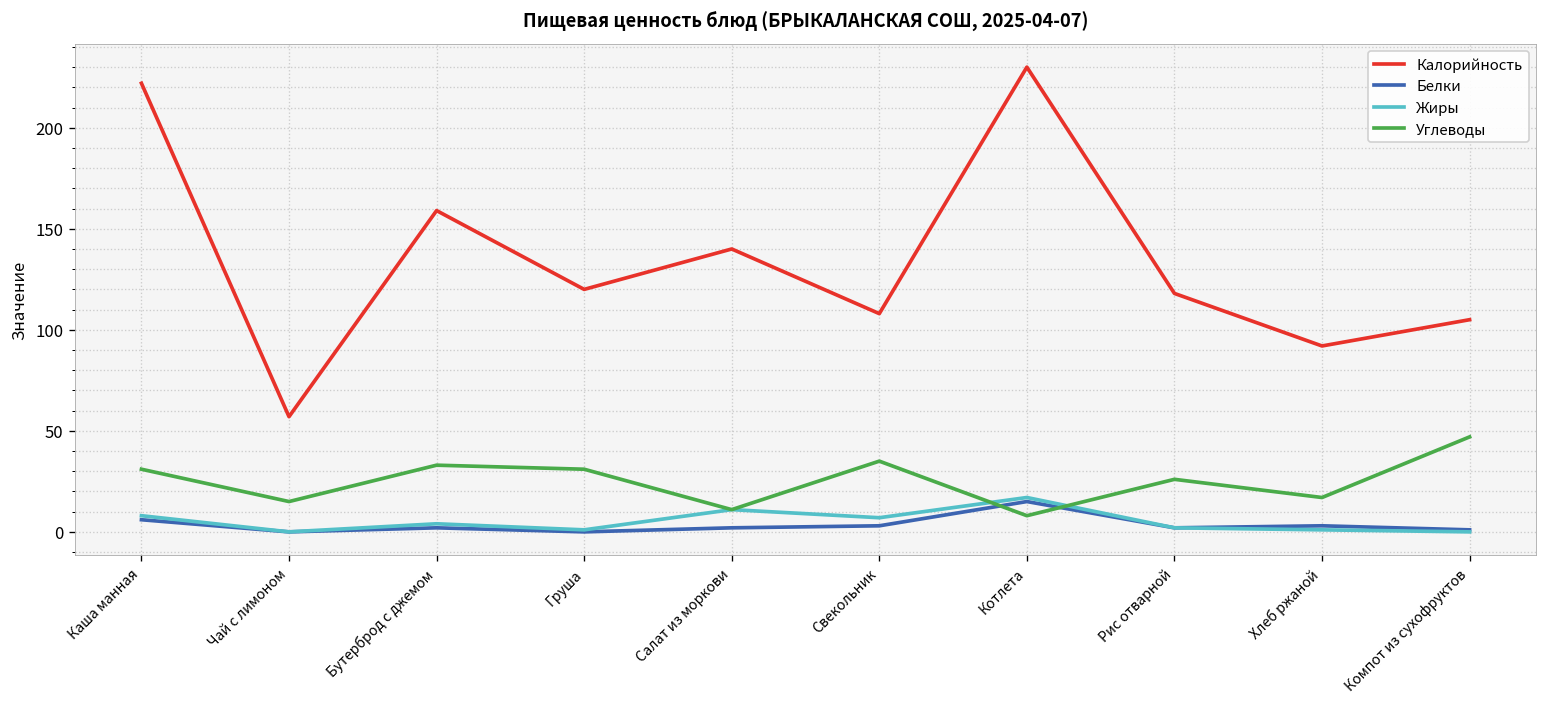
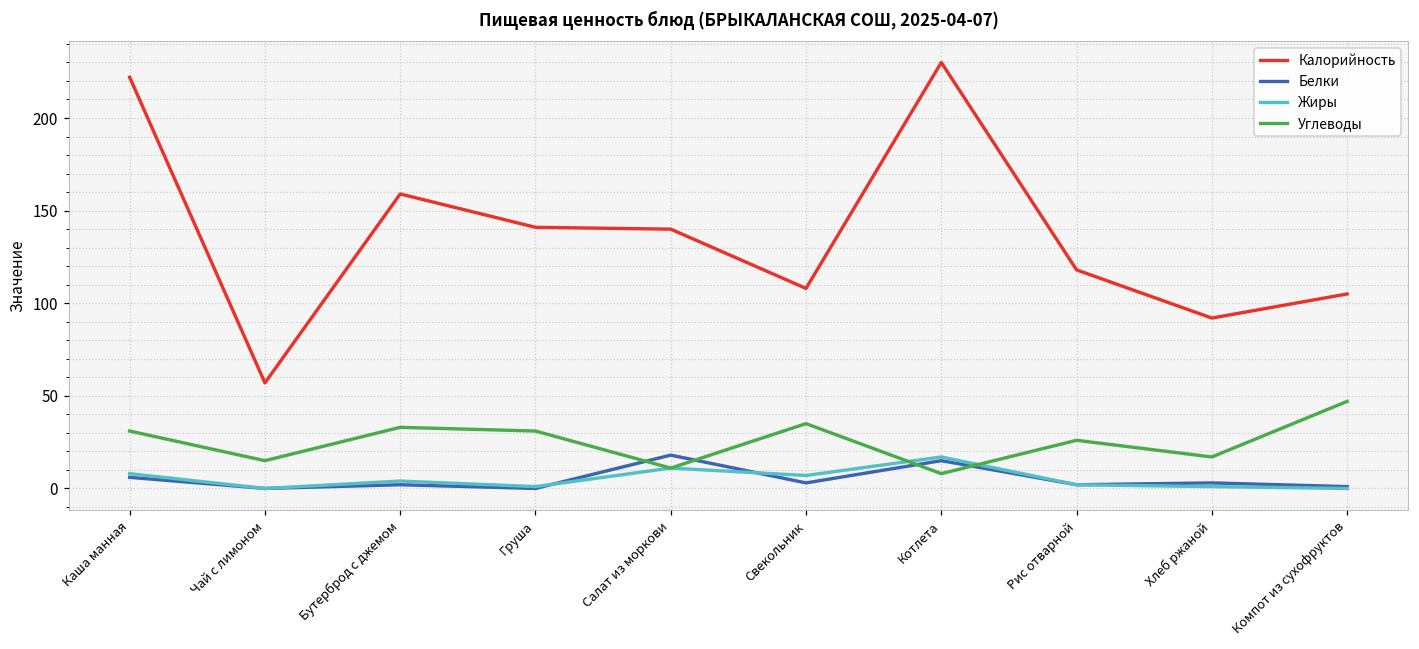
  {
    "Калорийность": {
      "Каша манная": 222,
      "Чай с лимоном": 57,
      "Бутерброд с джемом": 159,
-     "Груша": 120,
+     "Груша": 141,
      "Салат из моркови": 140,
      "Свекольник": 108,
      "Котлета": 230,
      "Рис отварной": 118,
      "Хлеб ржаной": 92,
      "Компот из сухофруктов": 105
    },
    "Белки": {
      "Каша манная": 6,
      "Бутерброд с джемом": 2,
-     "Салат из моркови": 2,
+     "Салат из моркови": 18,
      "Свекольник": 3,
      "Котлета": 15,
      "Хлеб ржаной": 3
    },
    "Жиры": {
      "Каша манная": 8,
      "Бутерброд с джемом": 4,
      "Свекольник": 7,
      "Котлета": 17,
      "Хлеб ржаной": 1
    },
    "Углеводы": {
      "Каша манная": 31,
      "Чай с лимоном": 15,
      "Бутерброд с джемом": 33,
      "Груша": 31,
      "Свекольник": 35,
      "Котлета": 8,
      "Рис отварной": 26,
      "Хлеб ржаной": 17,
      "Компот из сухофруктов": 47
    }
  }
